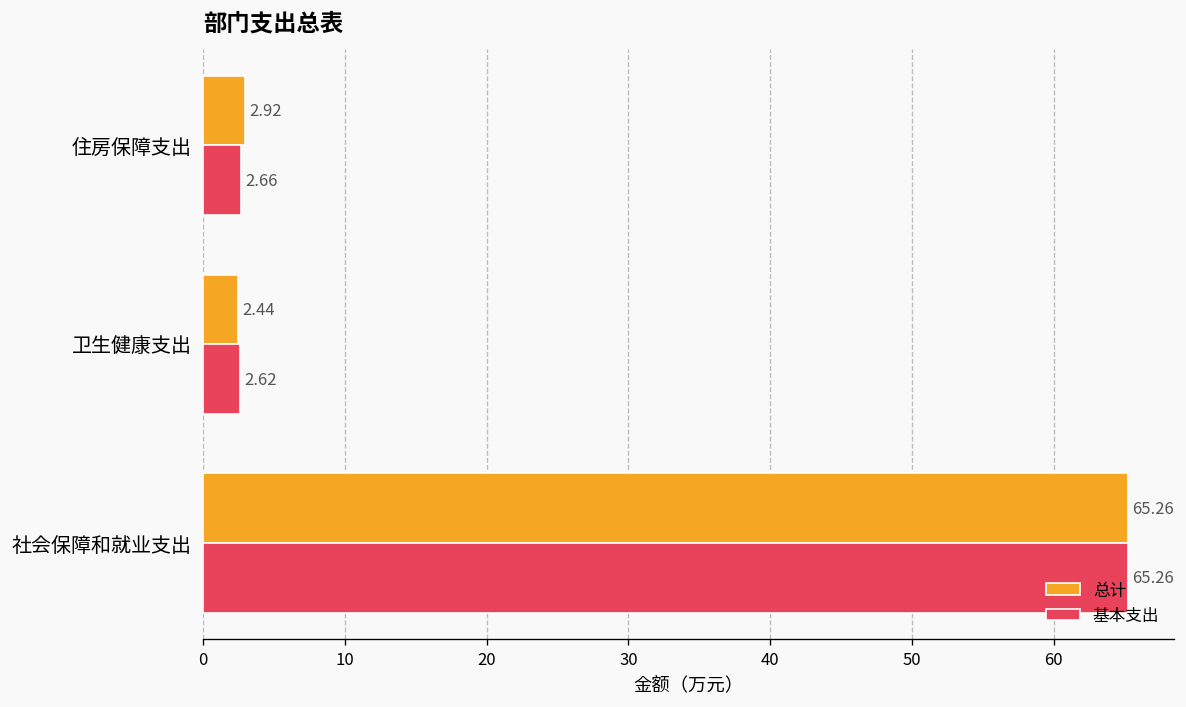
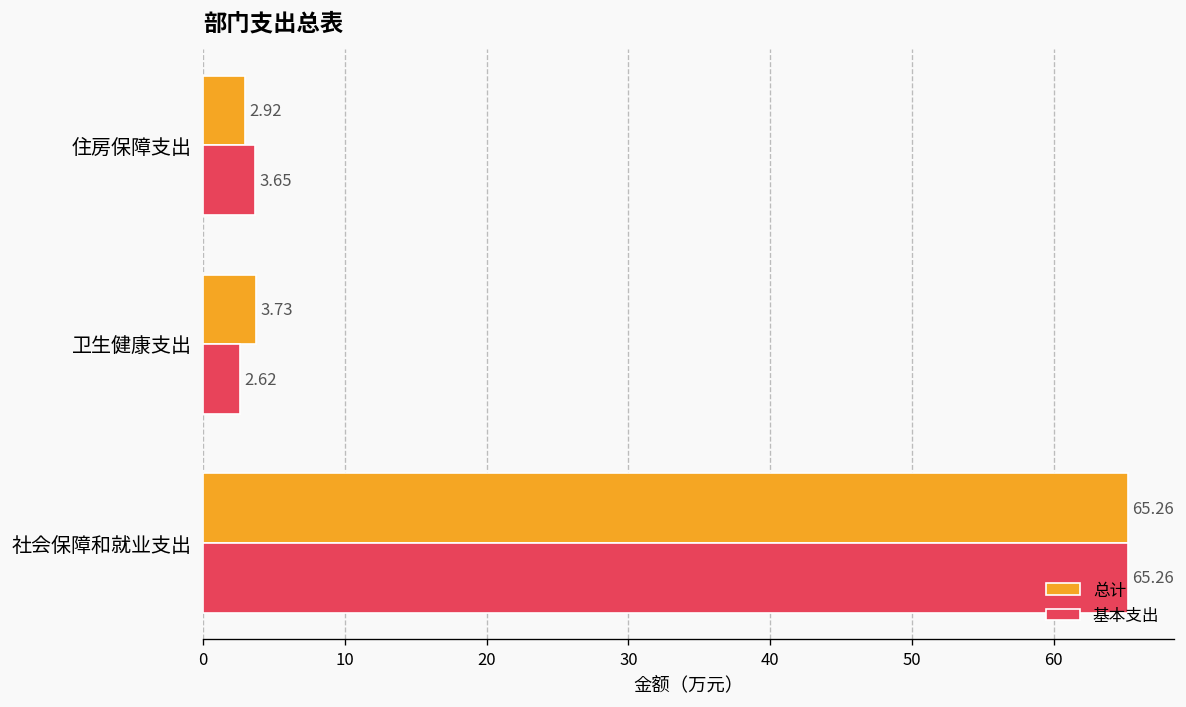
  {
    "总计": {
      "住房保障支出": 2.92,
-     "卫生健康支出": 2.44,
+     "卫生健康支出": 3.73,
      "社会保障和就业支出": 65.26
    },
    "基本支出": {
-     "住房保障支出": 2.66,
+     "住房保障支出": 3.65,
      "卫生健康支出": 2.62,
      "社会保障和就业支出": 65.26
    }
  }
